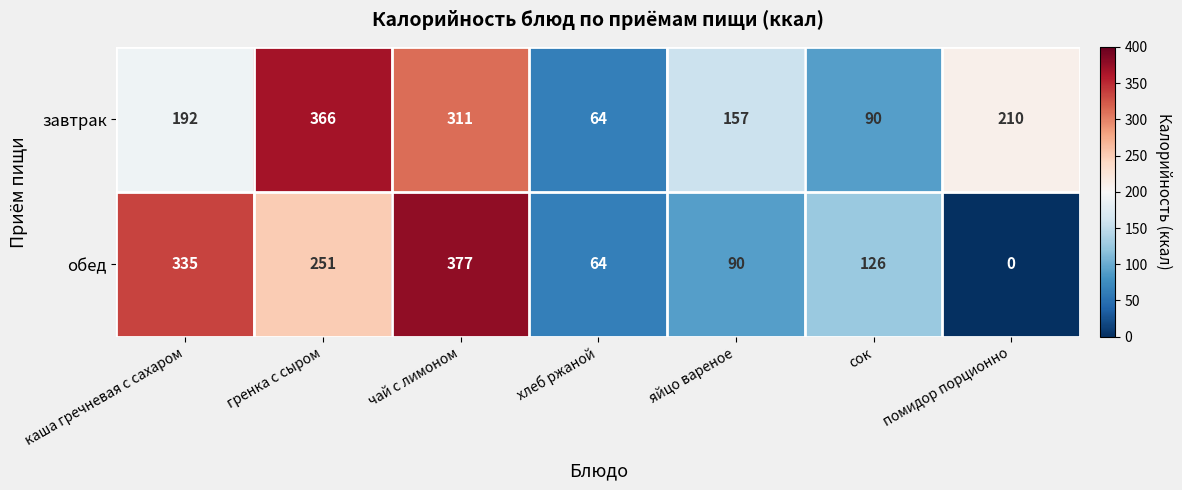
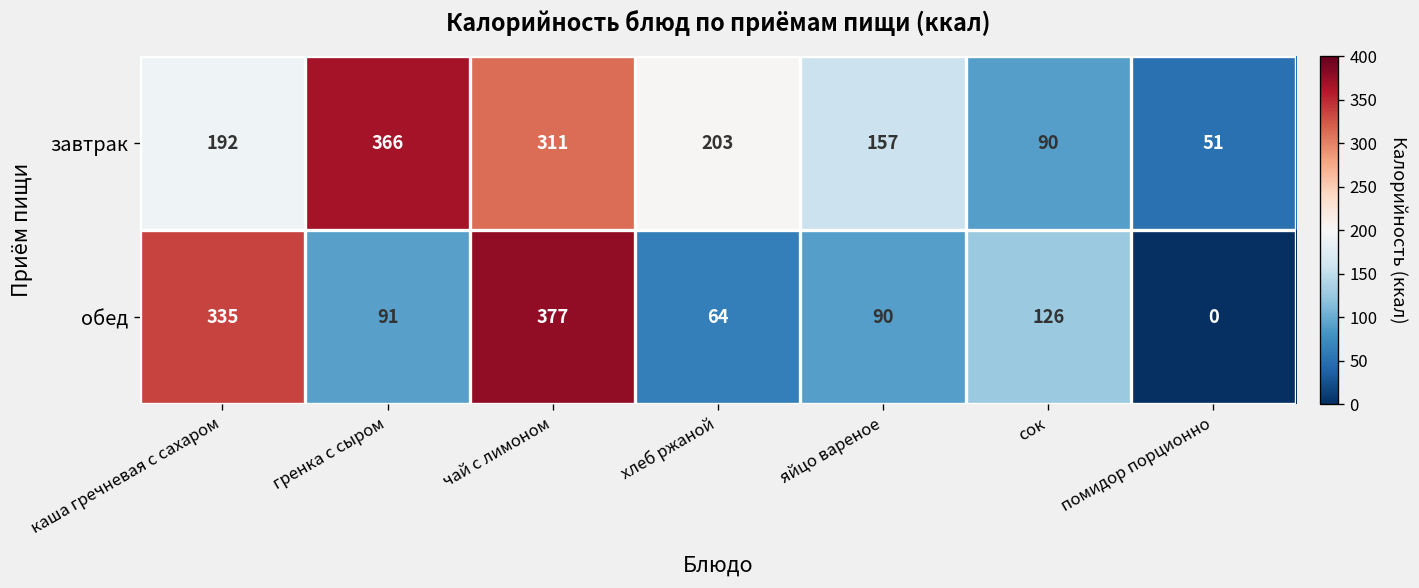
  {
    "завтрак": {
      "каша гречневая с сахаром": 192,
      "гренка с сыром": 366,
      "чай с лимоном": 311,
-     "хлеб ржаной": 64,
+     "хлеб ржаной": 203,
      "яйцо вареное": 157,
      "сок": 90,
-     "помидор порционно": 210
+     "помидор порционно": 51
    },
    "обед": {
      "каша гречневая с сахаром": 335,
-     "гренка с сыром": 251,
+     "гренка с сыром": 91,
      "чай с лимоном": 377,
      "хлеб ржаной": 64,
      "яйцо вареное": 90,
      "сок": 126,
      "помидор порционно": 0
    }
  }
